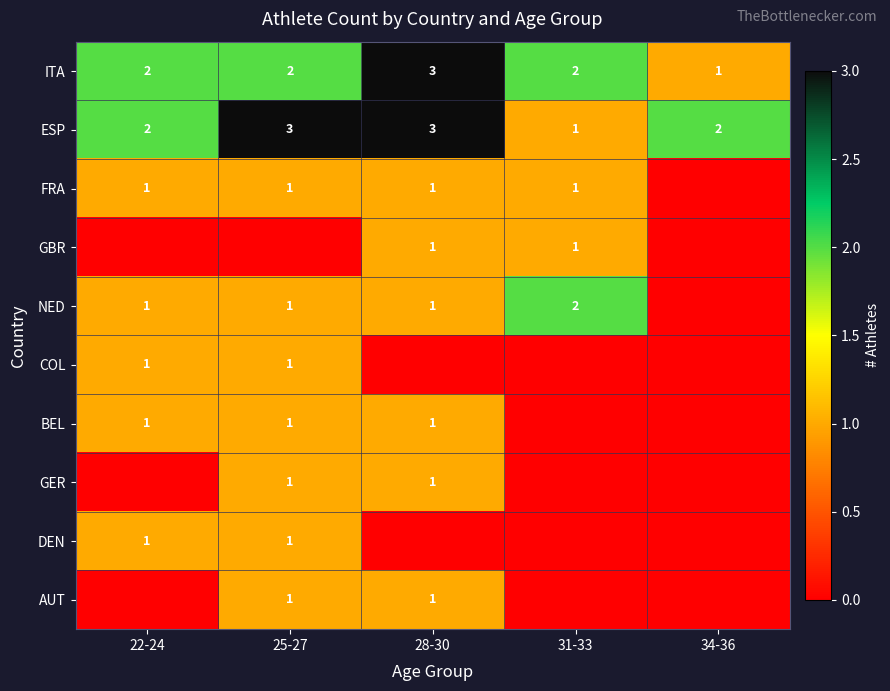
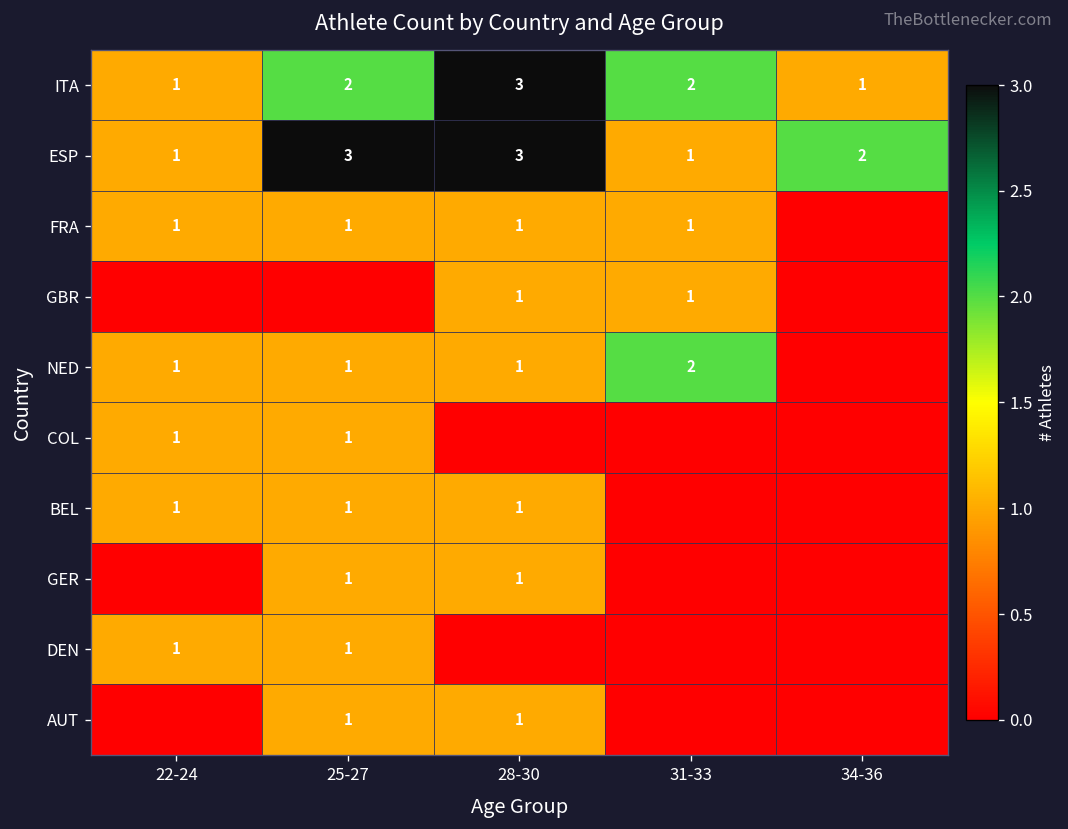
  {
    "ITA": {
-     "22-24": 2,
+     "22-24": 1,
      "25-27": 2,
      "28-30": 3,
      "31-33": 2,
      "34-36": 1
    },
    "ESP": {
-     "22-24": 2,
+     "22-24": 1,
      "25-27": 3,
      "28-30": 3,
      "31-33": 1,
      "34-36": 2
    },
    "FRA": {
      "22-24": 1,
      "25-27": 1,
      "28-30": 1,
      "31-33": 1
    },
    "GBR": {
      "28-30": 1,
      "31-33": 1
    },
    "NED": {
      "22-24": 1,
      "25-27": 1,
      "28-30": 1,
      "31-33": 2
    },
    "COL": {
      "22-24": 1,
      "25-27": 1
    },
    "BEL": {
      "22-24": 1,
      "25-27": 1,
      "28-30": 1
    },
    "GER": {
      "25-27": 1,
      "28-30": 1
    },
    "DEN": {
      "22-24": 1,
      "25-27": 1
    },
    "AUT": {
      "25-27": 1,
      "28-30": 1
    }
  }
